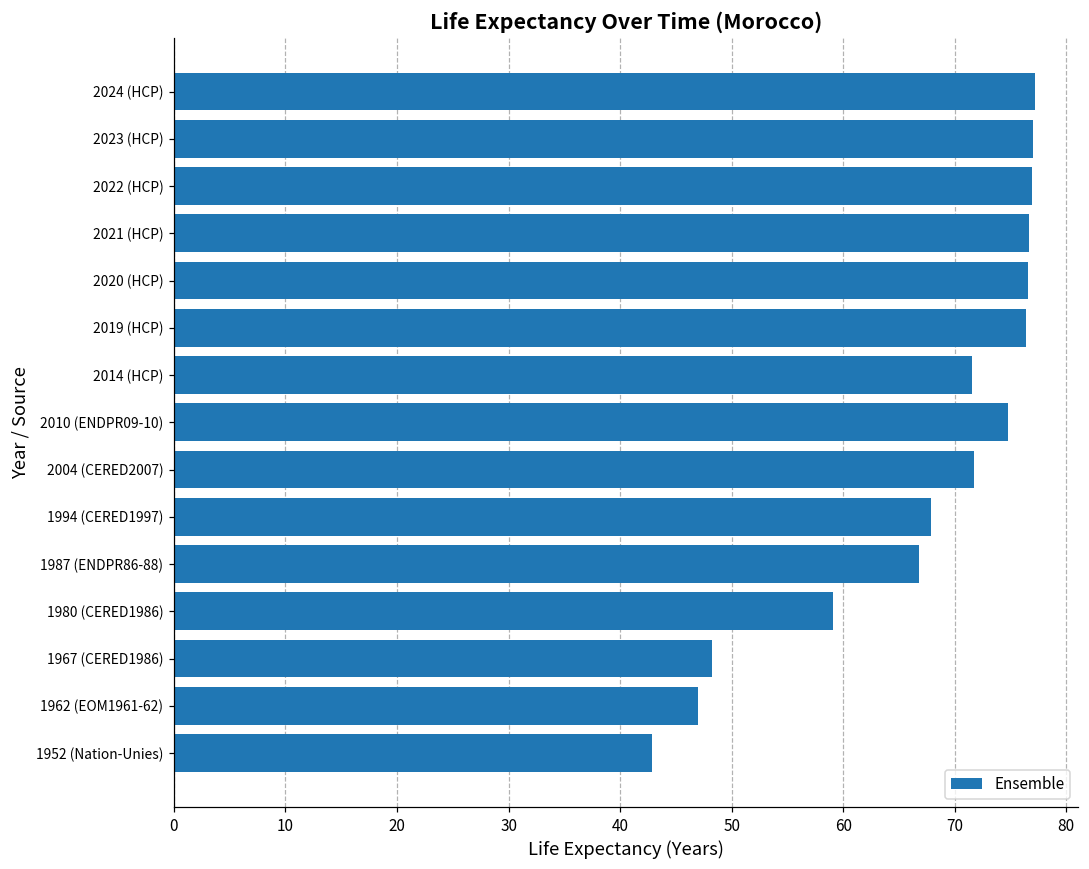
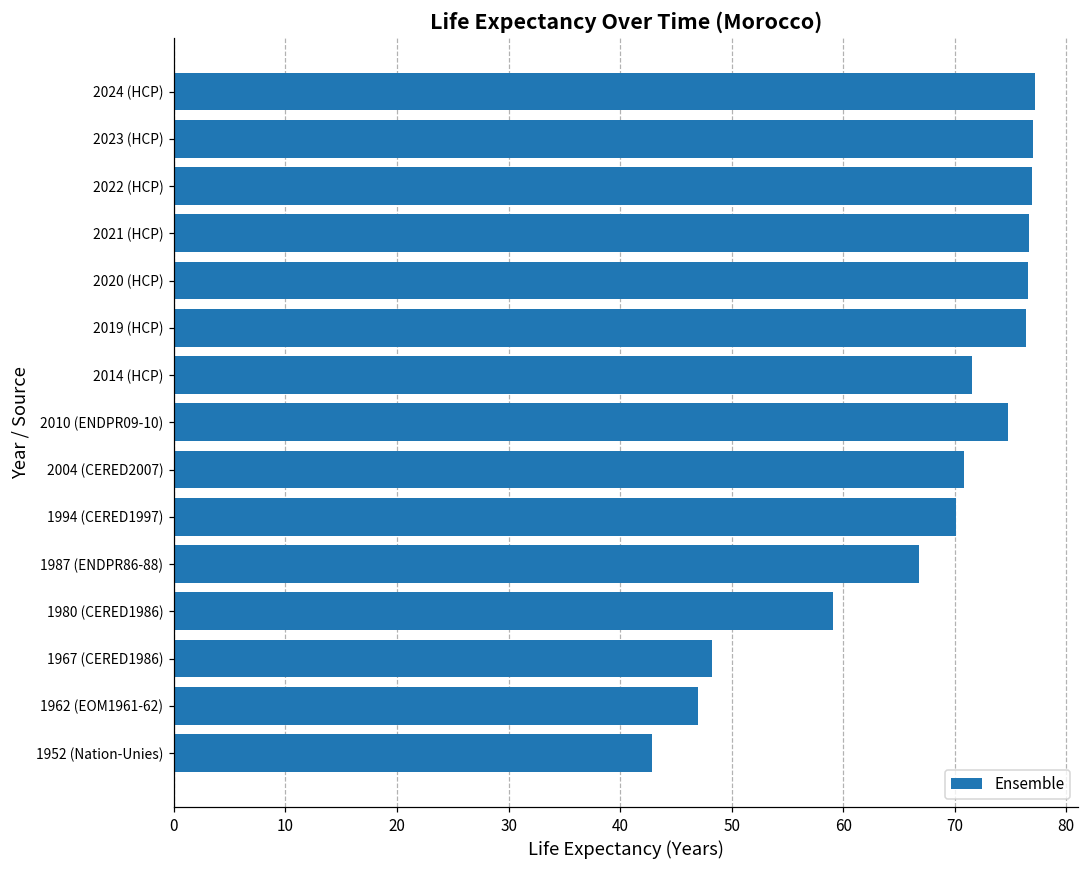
  {
    "2024 (HCP)": 77.2,
    "2023 (HCP)": 77.0,
    "2022 (HCP)": 76.9,
    "2021 (HCP)": 76.7,
    "2020 (HCP)": 76.6,
    "2019 (HCP)": 76.4,
    "2014 (HCP)": 71.6,
    "2010 (ENDPR09-10)": 74.8,
-   "2004 (CERED2007)": 71.7,
-   "1994 (CERED1997)": 67.9,
+   "2004 (CERED2007)": 70.8,
+   "1994 (CERED1997)": 70.1,
    "1987 (ENDPR86-88)": 66.8,
    "1980 (CERED1986)": 59.1,
    "1967 (CERED1986)": 48.2,
    "1962 (EOM1961-62)": 47.0,
    "1952 (Nation-Unies)": 42.9
  }
